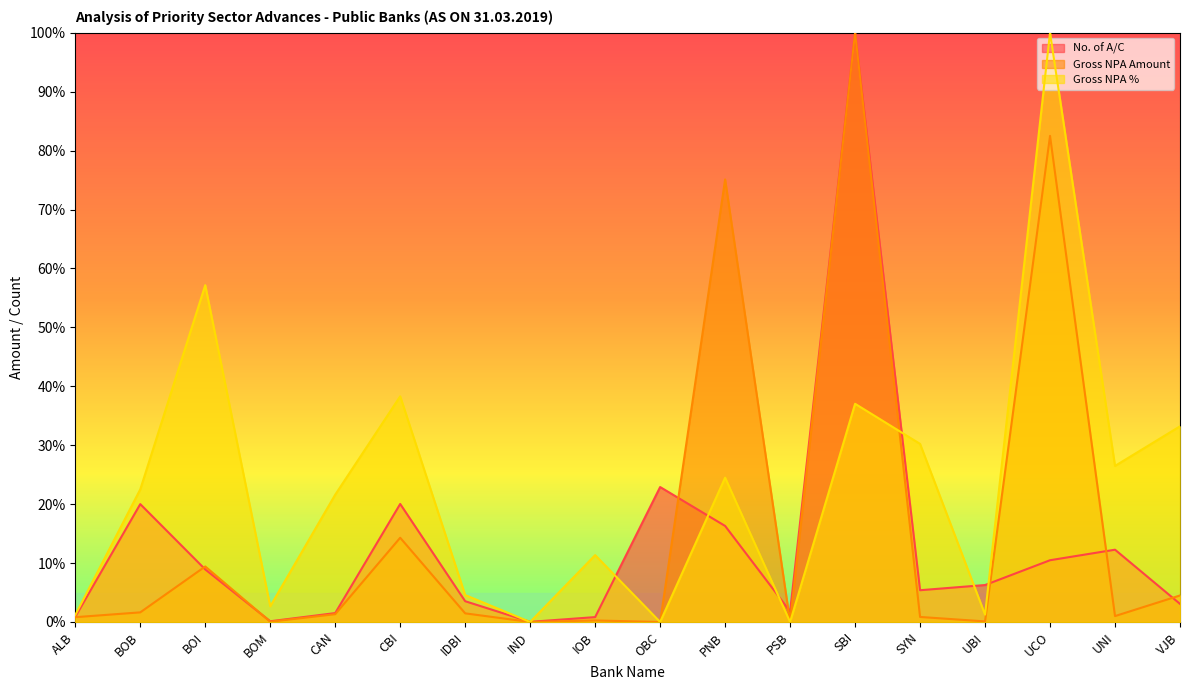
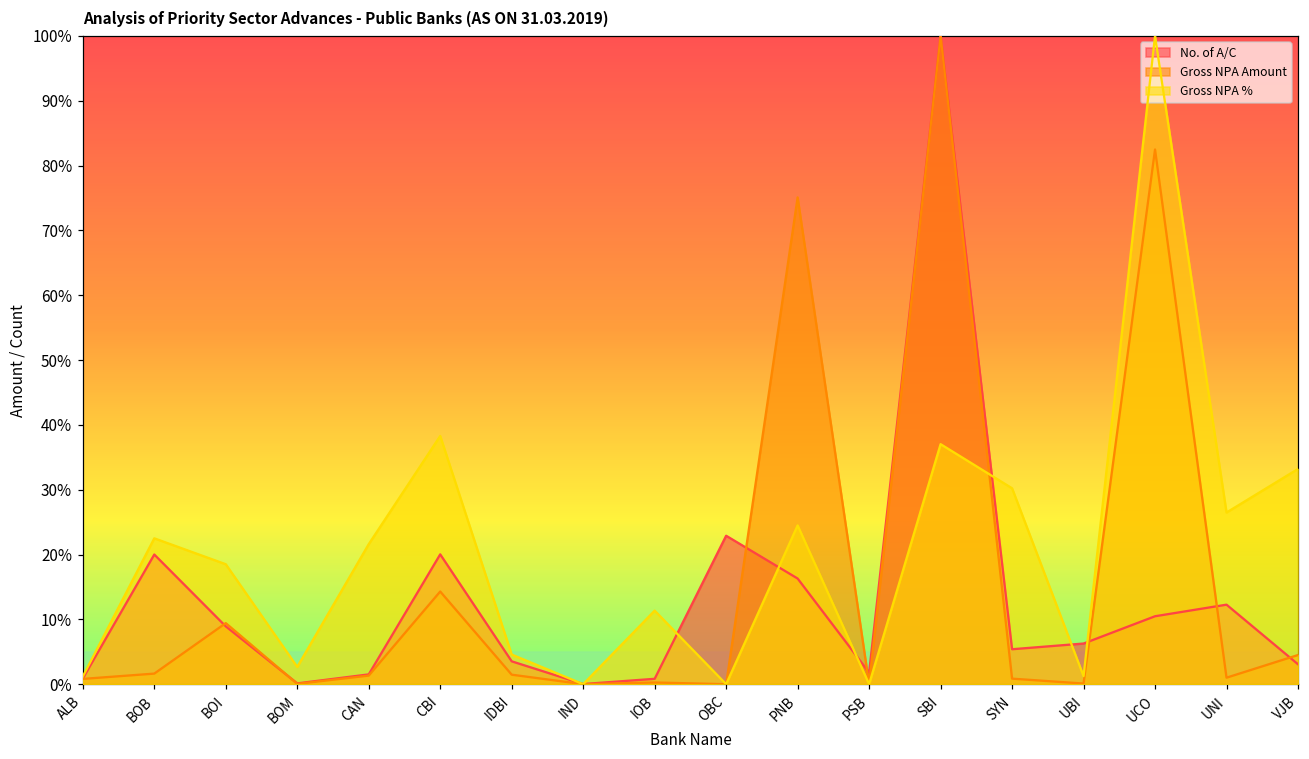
  {
    "No. of A/C": {
      "BOB": "20%",
      "BOI": "9%",
      "CBI": "20%",
      "OBC": "23%",
      "PNB": "16%",
      "SYN": "5%",
      "UBI": "6%",
      "UCO": "10%",
      "UNI": "12%"
    },
    "Gross NPA Amount": {
      "BOI": "9%",
      "CBI": "14%",
      "PNB": "75%",
      "UCO": "82%"
    },
    "Gross NPA %": {
      "BOB": "23%",
-     "BOI": "57%",
+     "BOI": "19%",
      "CAN": "22%",
      "CBI": "38%",
      "IOB": "11%",
      "PNB": "24%",
      "SBI": "37%",
      "SYN": "30%",
      "UCO": "100%",
      "UNI": "26%",
      "VJB": "33%"
    }
  }
